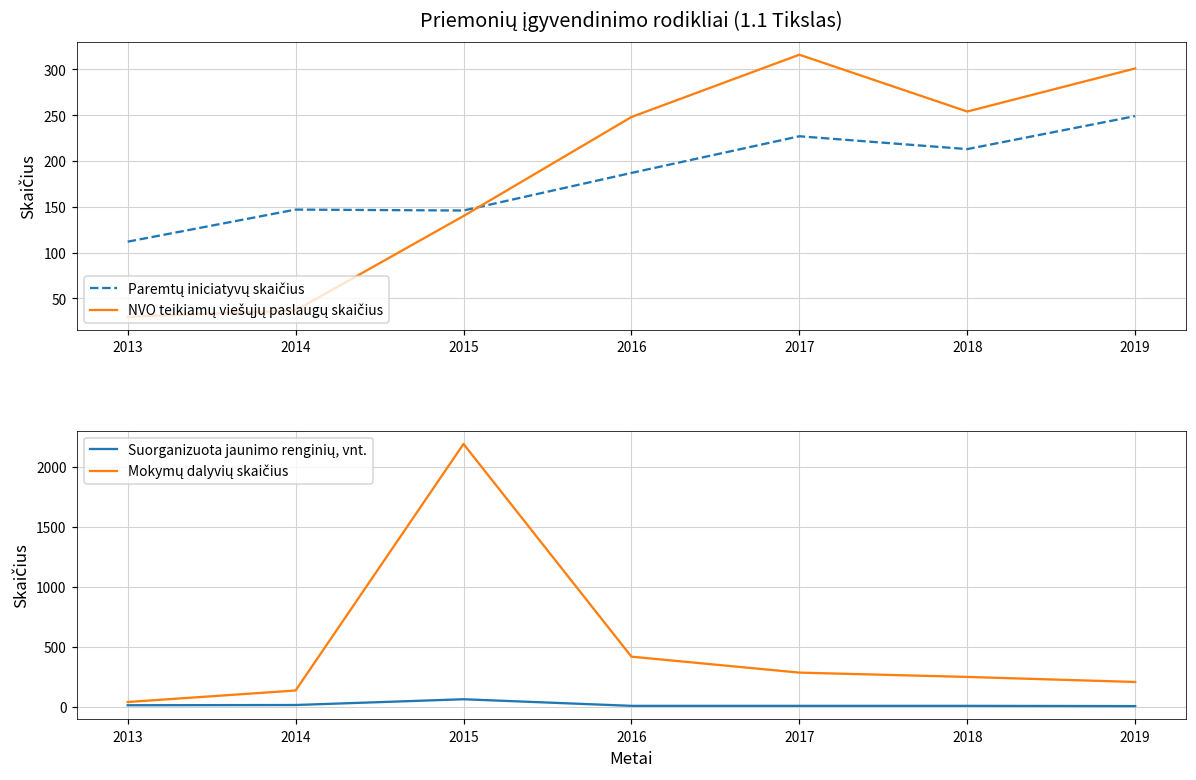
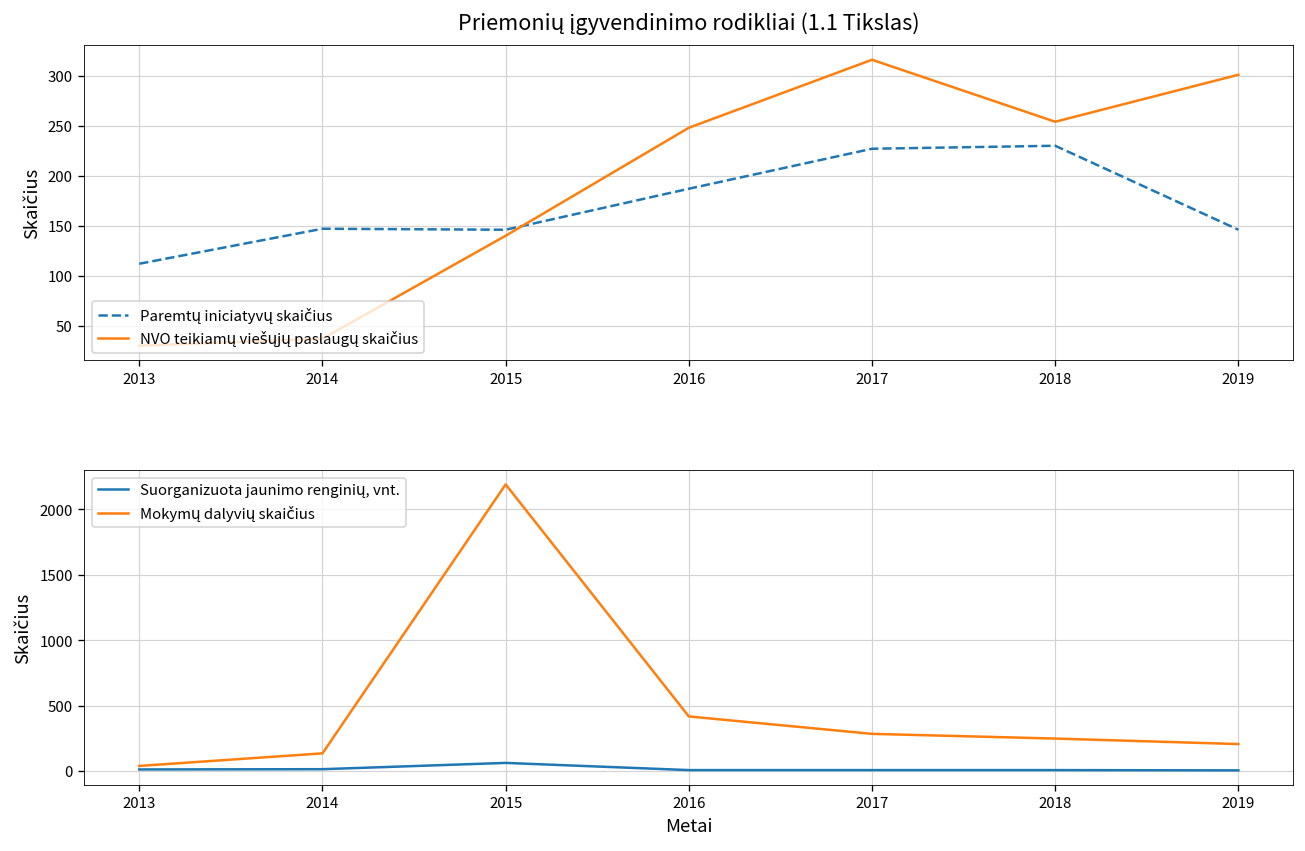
  {
    "Priemonių įgyvendinimo rodikliai (1.1 Tikslas)": {
      "Paremtų iniciatyvų skaičius": {
        "2013": 110,
        "2014": 150,
        "2015": 150,
        "2016": 190,
        "2017": 230,
-       "2018": 210,
-       "2019": 250
+       "2018": 230,
+       "2019": 150
      },
      "NVO teikiamų viešųjų paslaugų skaičius": {
        "2015": 140,
        "2016": 250,
        "2017": 320,
        "2018": 250,
        "2019": 300
      }
    }
  }
